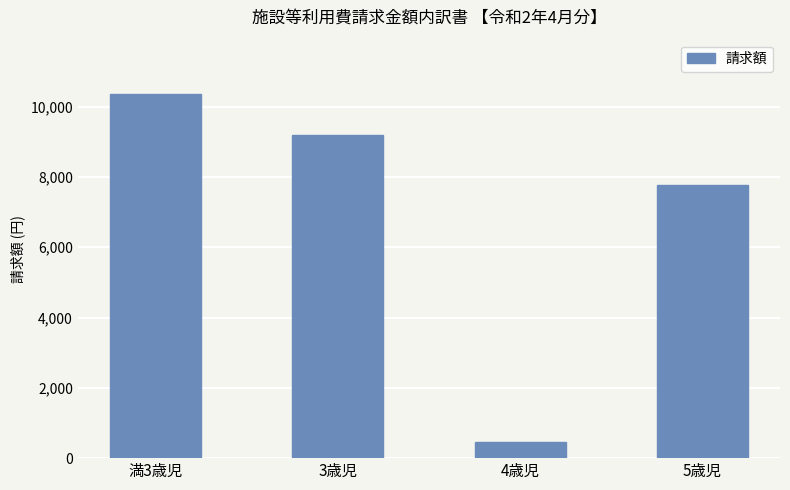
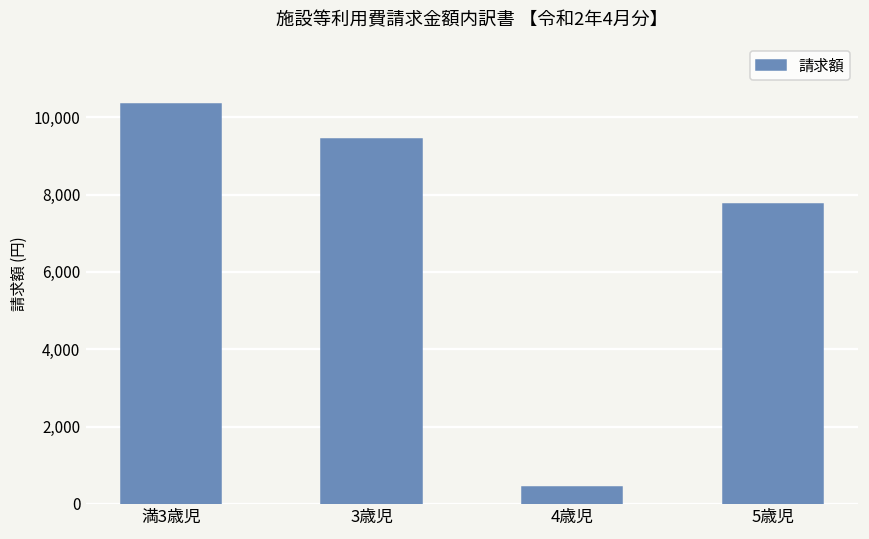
  {
    "満3歳児": "10,400",
-   "3歳児": "9,200",
+   "3歳児": "9,400",
    "4歳児": "500",
    "5歳児": "7,800"
  }
